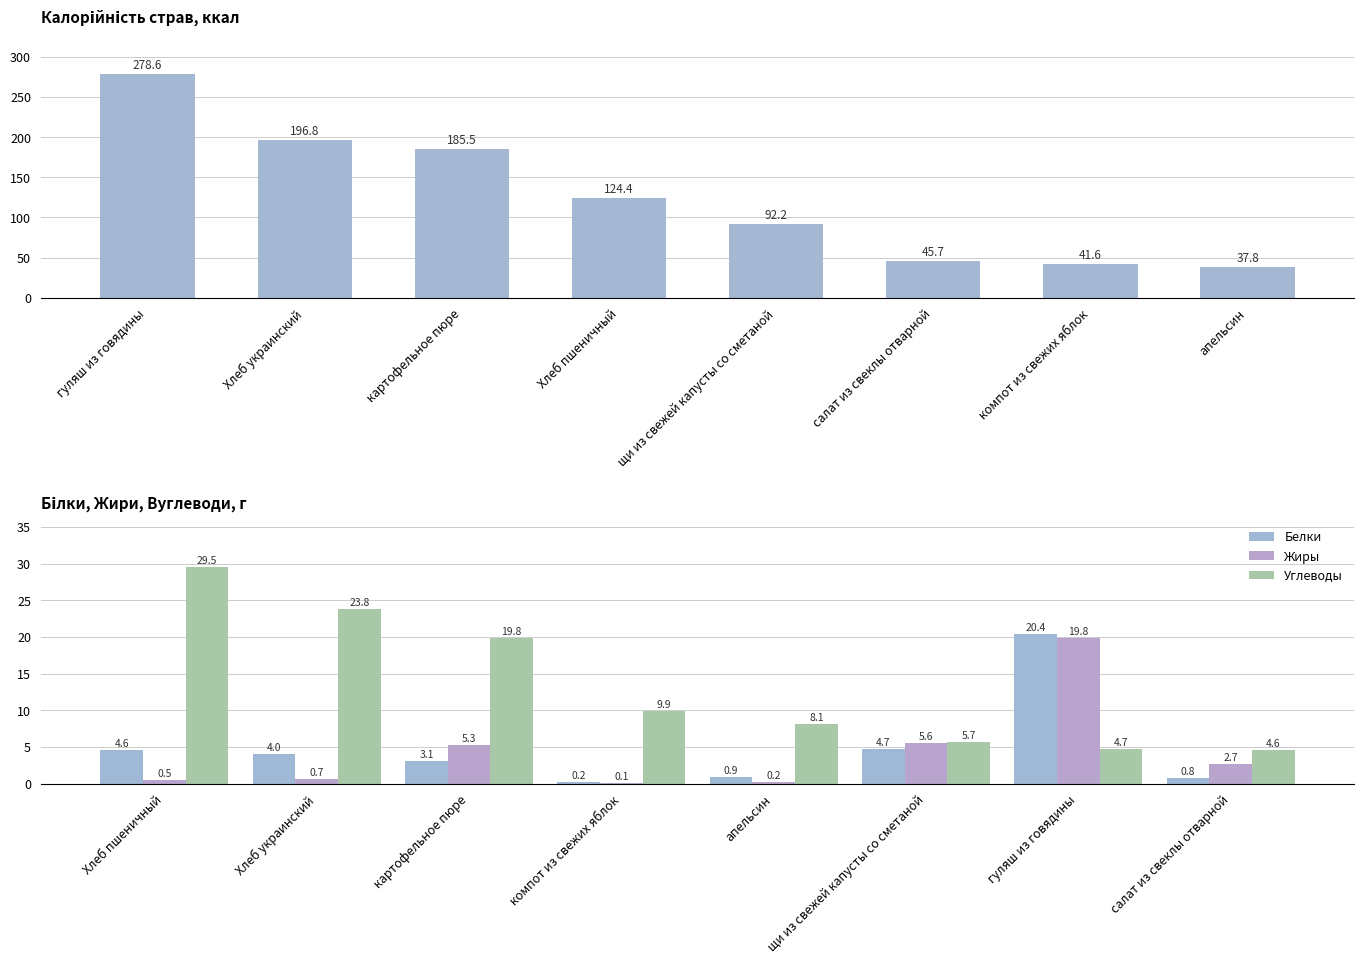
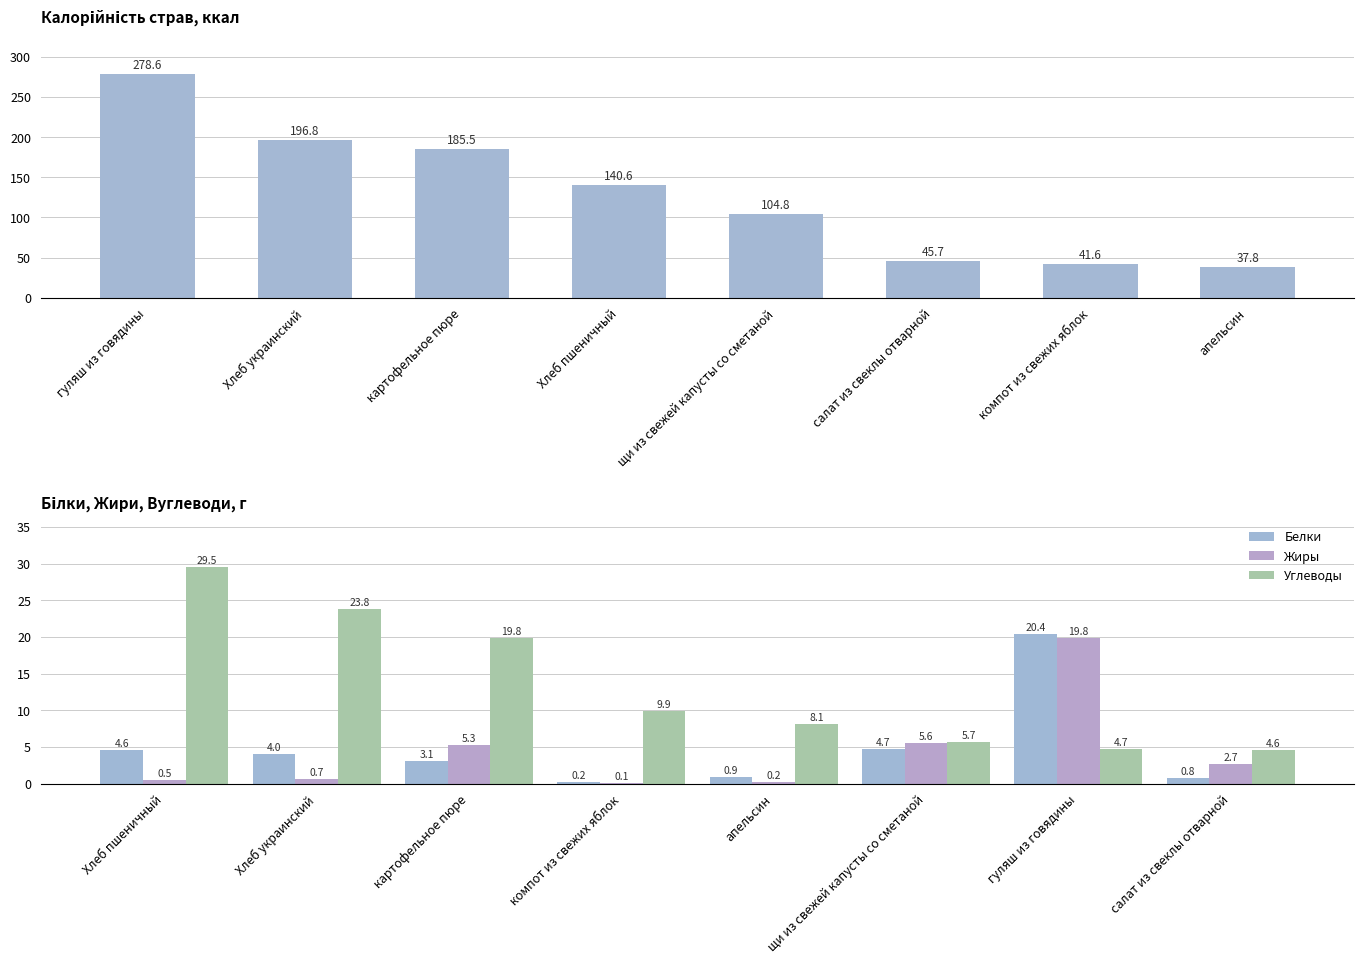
  {
    "Калорійність страв, ккал": {
      "гуляш из говядины": 278.6,
      "Хлеб украинский": 196.8,
      "картофельное пюре": 185.5,
-     "Хлеб пшеничный": 124.4,
-     "щи из свежей капусты со сметаной": 92.2,
+     "Хлеб пшеничный": 140.6,
+     "щи из свежей капусты со сметаной": 104.8,
      "салат из свеклы отварной": 45.7,
      "компот из свежих яблок": 41.6,
      "апельсин": 37.8
    }
  }
